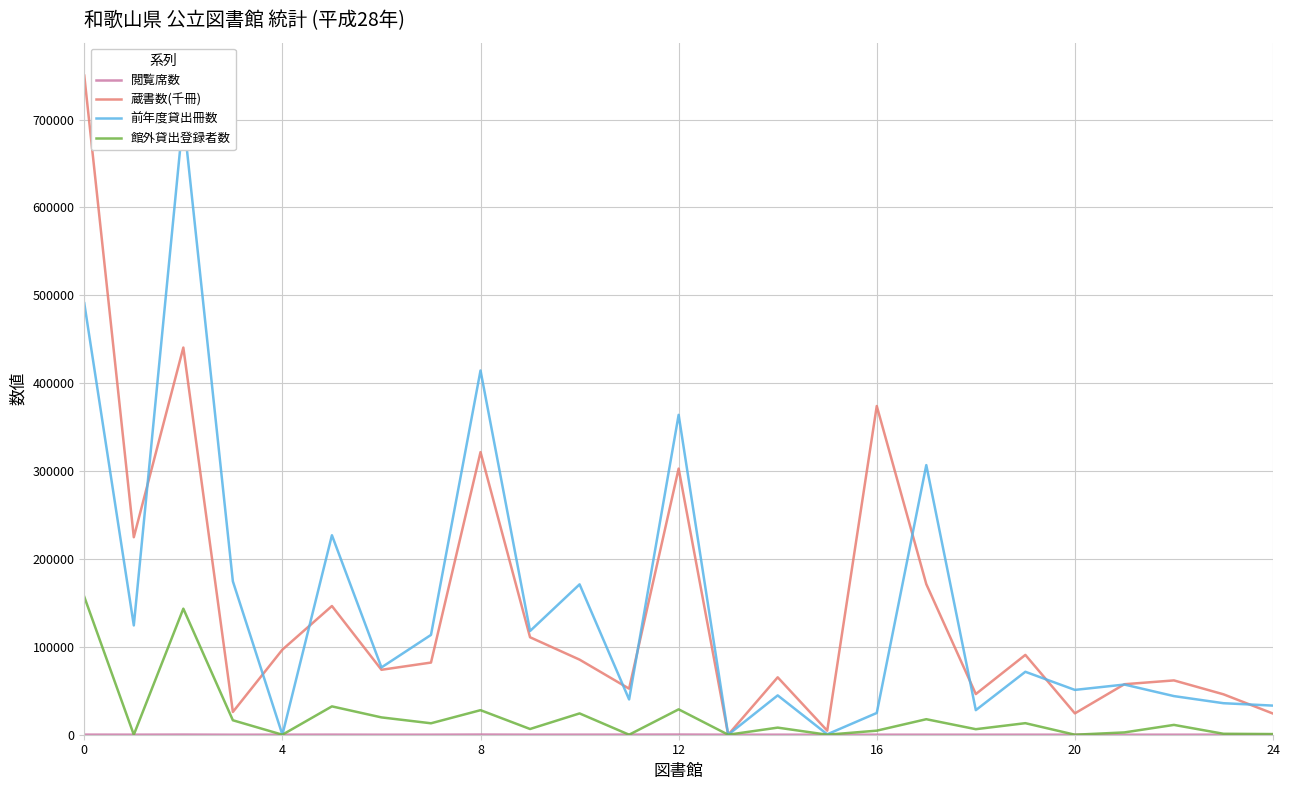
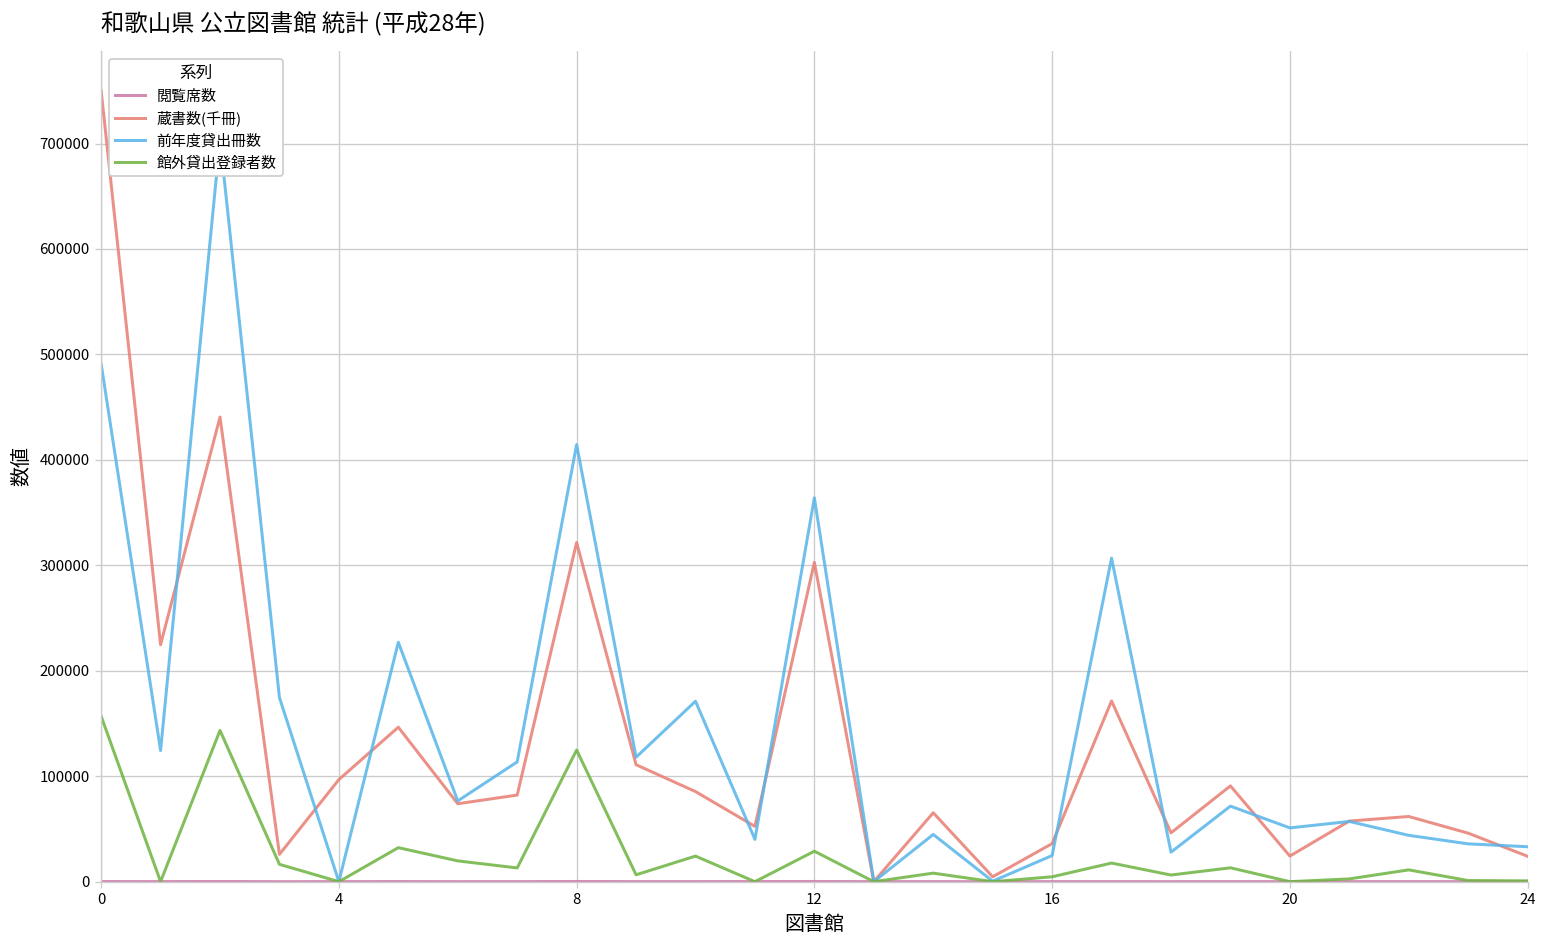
  {
    "閲覧席数": {
      "0": 0,
      "8": 0,
      "12": 0,
      "16": 0
    },
    "蔵書数(千冊)": {
      "0": 750000,
      "4": 100000,
      "8": 320000,
      "12": 300000,
-     "16": 370000,
+     "16": 40000,
      "20": 20000,
      "24": 20000
    },
    "前年度貸出冊数": {
      "0": 490000,
      "8": 410000,
      "12": 360000,
      "16": 20000,
      "20": 50000,
      "24": 30000
    },
    "館外貸出登録者数": {
      "0": 160000,
-     "8": 30000,
+     "8": 120000,
      "12": 30000,
      "16": 0
    }
  }
